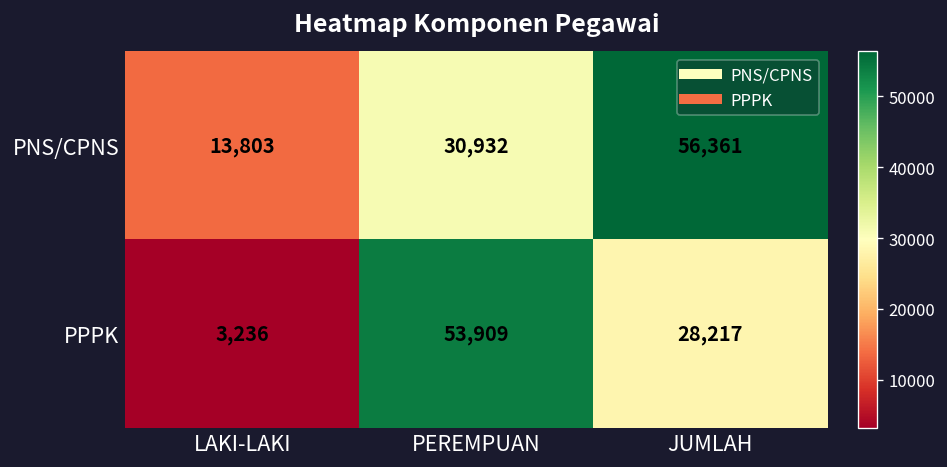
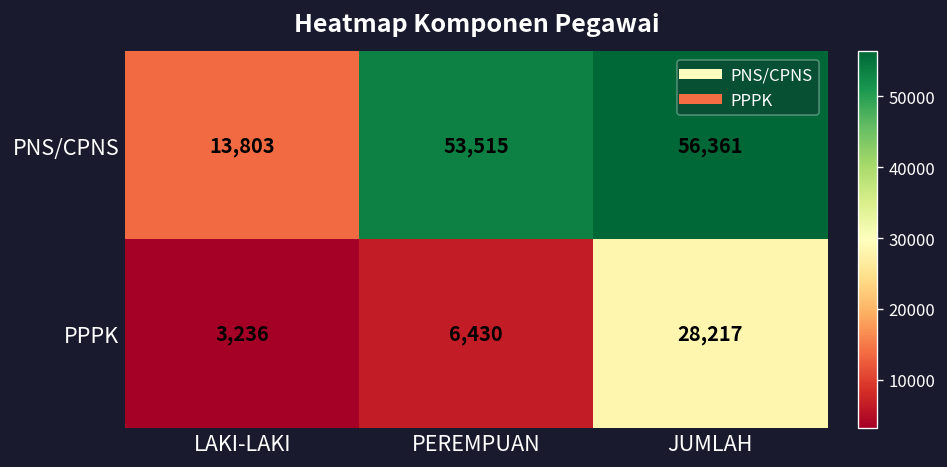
  {
    "PNS/CPNS": {
      "LAKI-LAKI": "13,803",
-     "PEREMPUAN": "30,932",
+     "PEREMPUAN": "53,515",
      "JUMLAH": "56,361"
    },
    "PPPK": {
      "LAKI-LAKI": "3,236",
-     "PEREMPUAN": "53,909",
+     "PEREMPUAN": "6,430",
      "JUMLAH": "28,217"
    }
  }
